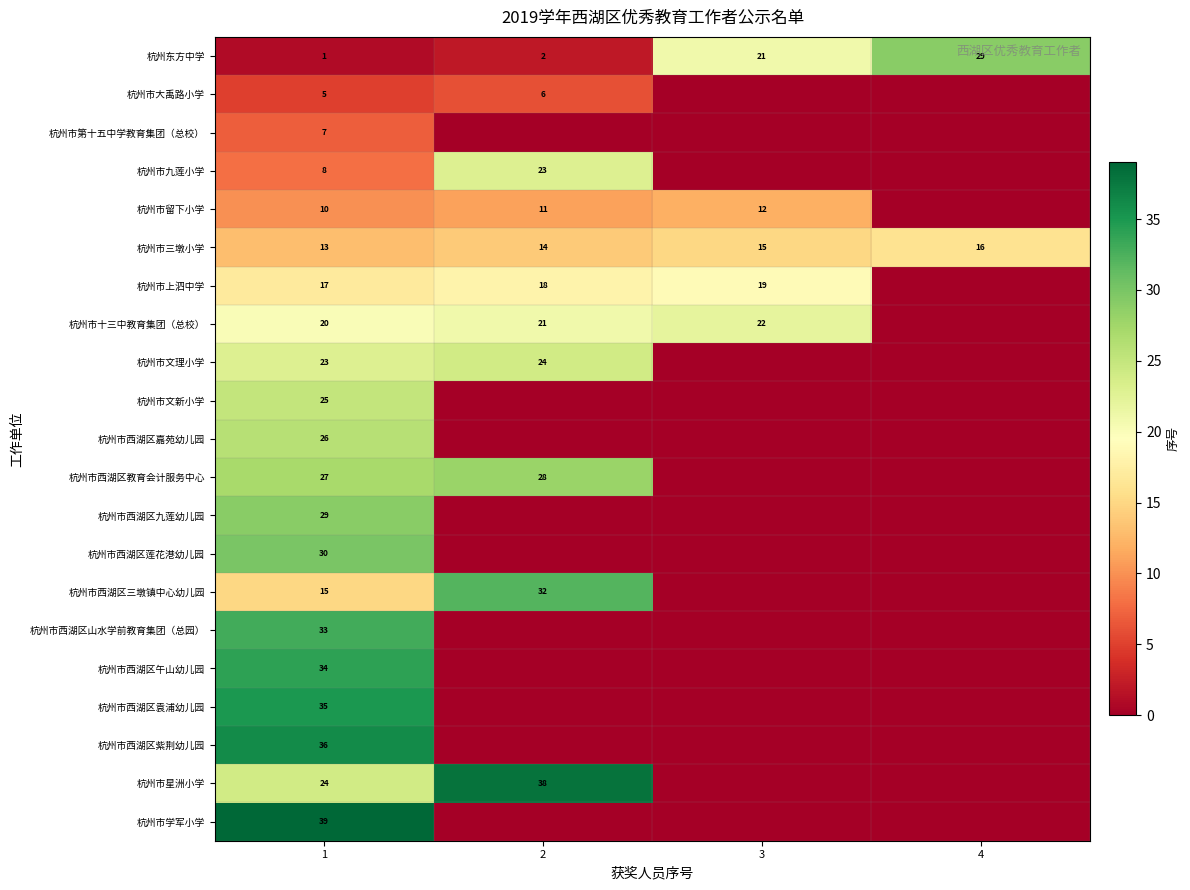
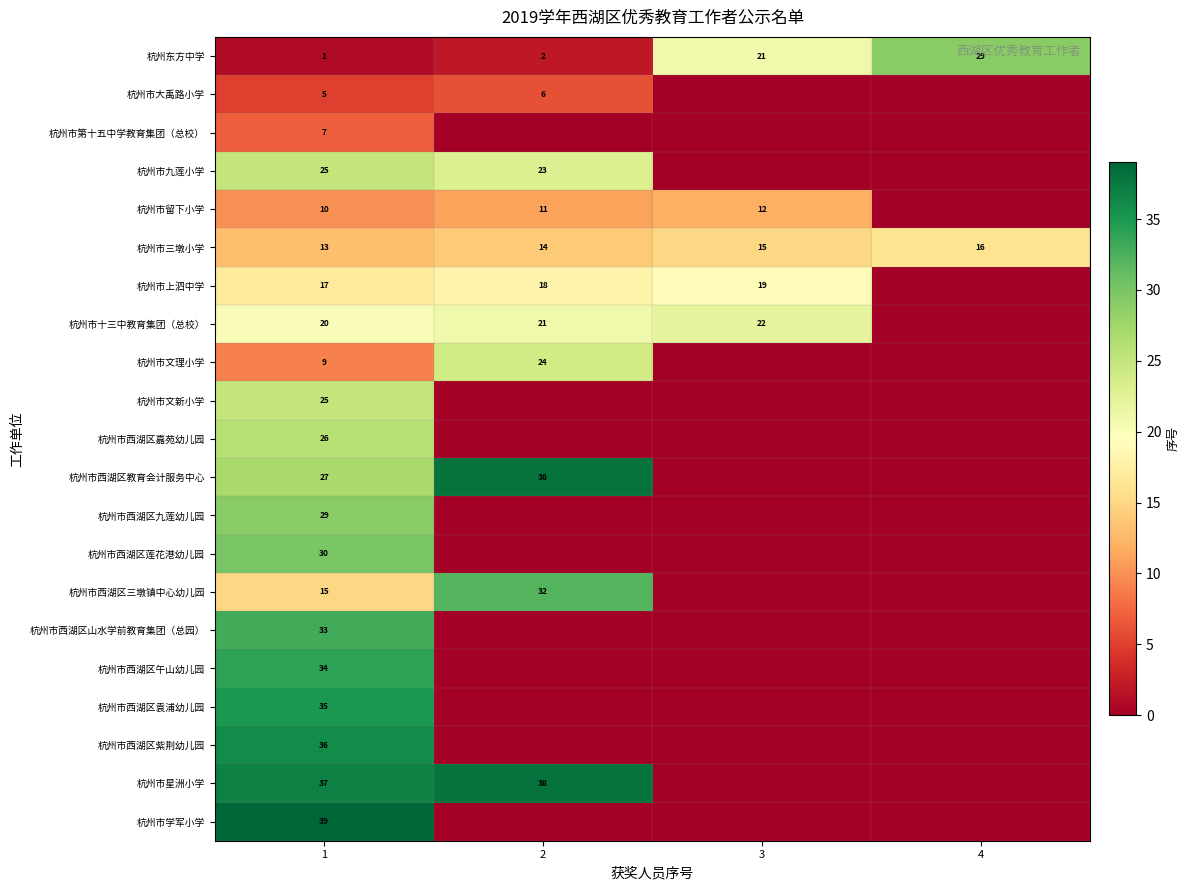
  {
    "杭州东方中学": {
      "1": 1,
      "2": 2,
      "3": 21
    },
    "杭州市大禹路小学": {
      "1": 5,
      "2": 6
    },
    "杭州市第十五中学教育集团（总校）": {
      "1": 7
    },
    "杭州市九莲小学": {
-     "1": 8,
+     "1": 25,
      "2": 23
    },
    "杭州市留下小学": {
      "1": 10,
      "2": 11,
      "3": 12
    },
    "杭州市三墩小学": {
      "1": 13,
      "2": 14,
      "3": 15,
      "4": 16
    },
    "杭州市上泗中学": {
      "1": 17,
      "2": 18,
      "3": 19
    },
    "杭州市十三中教育集团（总校）": {
      "1": 20,
      "2": 21,
      "3": 22
    },
    "杭州市文理小学": {
-     "1": 23,
+     "1": 9,
      "2": 24
    },
    "杭州市文新小学": {
      "1": 25
    },
    "杭州市西湖区嘉苑幼儿园": {
      "1": 26
    },
    "杭州市西湖区教育会计服务中心": {
      "1": 27,
-     "2": 28
+     "2": 38
    },
    "杭州市西湖区九莲幼儿园": {
      "1": 29
    },
    "杭州市西湖区莲花港幼儿园": {
      "1": 30
    },
    "杭州市西湖区三墩镇中心幼儿园": {
      "1": 15,
      "2": 32
    },
    "杭州市西湖区山水学前教育集团（总园）": {
      "1": 33
    },
    "杭州市西湖区午山幼儿园": {
      "1": 34
    },
    "杭州市西湖区袁浦幼儿园": {
      "1": 35
    },
    "杭州市西湖区紫荆幼儿园": {
      "1": 36
    },
    "杭州市星洲小学": {
-     "1": 24,
+     "1": 37,
      "2": 38
    },
    "杭州市学军小学": {
      "1": 39
    }
  }
